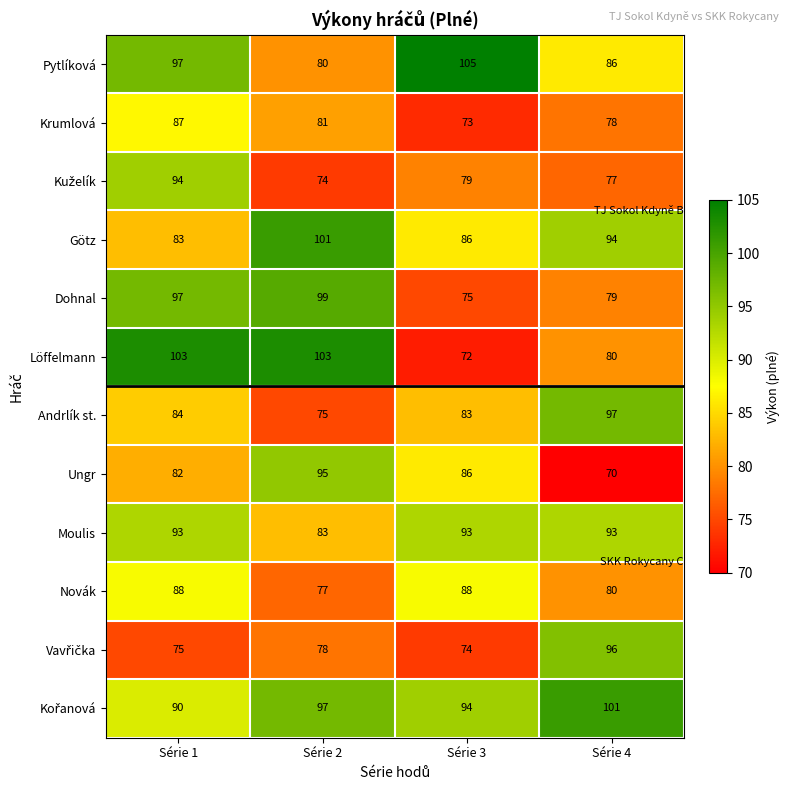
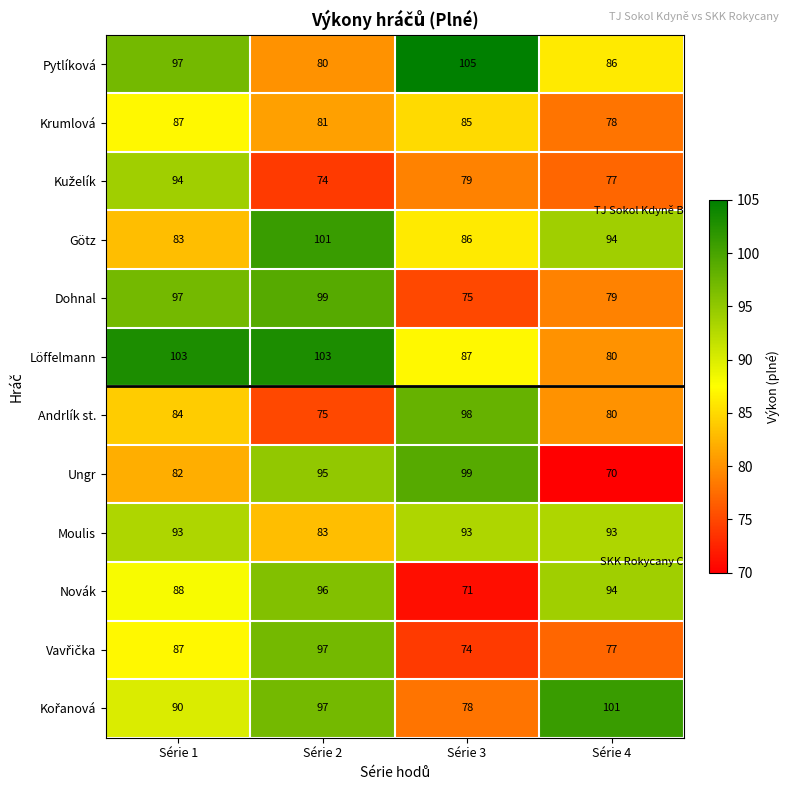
  {
    "Pytlíková": {
      "Série 1": 97,
      "Série 2": 80,
      "Série 3": 105,
      "Série 4": 86
    },
    "Krumlová": {
      "Série 1": 87,
      "Série 2": 81,
-     "Série 3": 73,
+     "Série 3": 85,
      "Série 4": 78
    },
    "Kuželík": {
      "Série 1": 94,
      "Série 2": 74,
      "Série 3": 79,
      "Série 4": 77
    },
    "Götz": {
      "Série 1": 83,
      "Série 2": 101,
      "Série 3": 86
    },
    "Dohnal": {
      "Série 1": 97,
      "Série 2": 99,
      "Série 3": 75,
      "Série 4": 79
    },
    "Löffelmann": {
      "Série 1": 103,
      "Série 2": 103,
-     "Série 3": 72,
+     "Série 3": 87,
      "Série 4": 80
    },
    "Andrlík st.": {
      "Série 1": 84,
      "Série 2": 75,
-     "Série 3": 83,
-     "Série 4": 97
+     "Série 3": 98,
+     "Série 4": 80
    },
    "Ungr": {
      "Série 1": 82,
      "Série 2": 95,
-     "Série 3": 86,
+     "Série 3": 99,
      "Série 4": 70
    },
    "Moulis": {
      "Série 1": 93,
      "Série 2": 83,
      "Série 3": 93
    },
    "Novák": {
      "Série 1": 88,
-     "Série 2": 77,
-     "Série 3": 88,
-     "Série 4": 80
+     "Série 2": 96,
+     "Série 3": 71,
+     "Série 4": 94
    },
    "Vavřička": {
-     "Série 1": 75,
-     "Série 2": 78,
+     "Série 1": 87,
+     "Série 2": 97,
      "Série 3": 74,
-     "Série 4": 96
+     "Série 4": 77
    },
    "Kořanová": {
      "Série 1": 90,
      "Série 2": 97,
-     "Série 3": 94,
+     "Série 3": 78,
      "Série 4": 101
    }
  }
